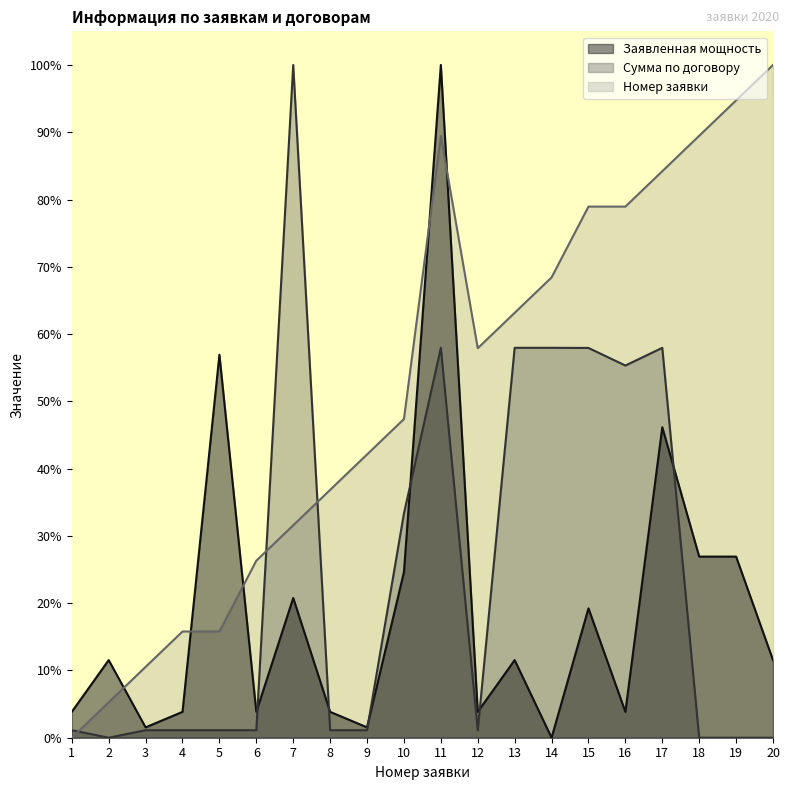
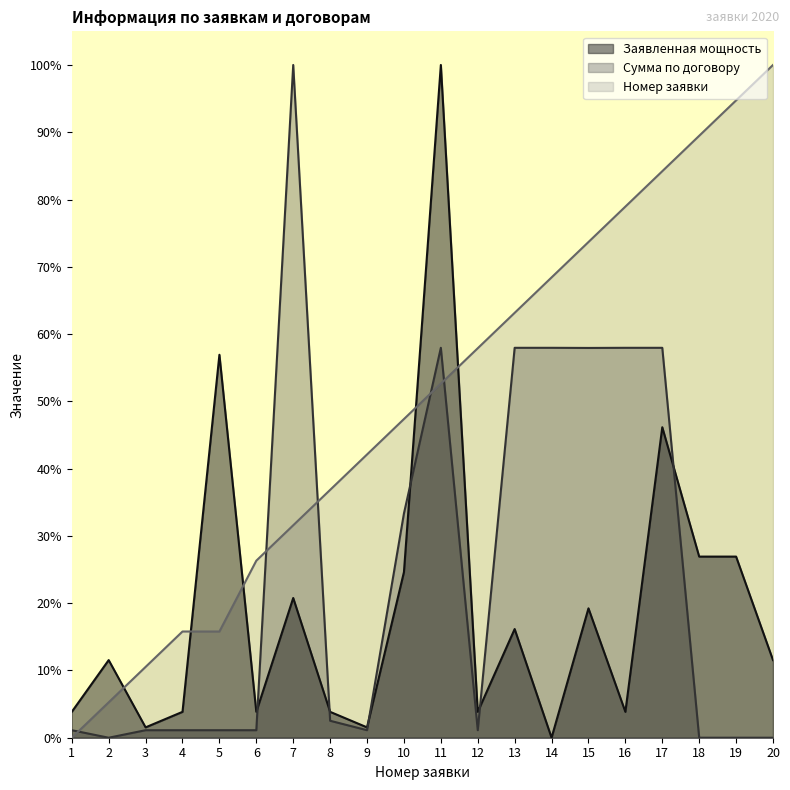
  {
    "Заявленная мощность": {
      "1": "4%",
      "2": "12%",
      "3": "2%",
      "4": "4%",
      "5": "57%",
      "6": "4%",
      "7": "21%",
      "8": "4%",
      "9": "2%",
      "10": "25%",
      "11": "100%",
      "12": "4%",
-     "13": "12%",
+     "13": "16%",
      "14": "0%",
      "15": "19%",
      "16": "4%",
      "17": "46%",
      "18": "27%",
      "19": "27%",
      "20": "12%"
    },
    "Сумма по договору": {
      "1": "1%",
      "2": "0%",
      "3": "1%",
      "4": "1%",
      "5": "1%",
      "6": "1%",
      "7": "100%",
-     "8": "1%",
+     "8": "3%",
      "9": "1%",
      "10": "33%",
      "11": "58%",
      "12": "1%",
      "13": "58%",
      "14": "58%",
      "15": "58%",
-     "16": "55%",
+     "16": "58%",
      "17": "58%",
      "18": "0%",
      "19": "0%",
      "20": "0%"
    },
    "Номер заявки": {
      "1": "0%",
      "2": "5%",
      "3": "11%",
      "4": "16%",
      "5": "16%",
      "6": "26%",
      "7": "32%",
      "8": "37%",
      "9": "42%",
      "10": "47%",
-     "11": "89%",
+     "11": "53%",
      "12": "58%",
      "13": "63%",
      "14": "68%",
-     "15": "79%",
+     "15": "74%",
      "16": "79%",
      "17": "84%",
      "18": "89%",
      "19": "95%",
      "20": "100%"
    }
  }
